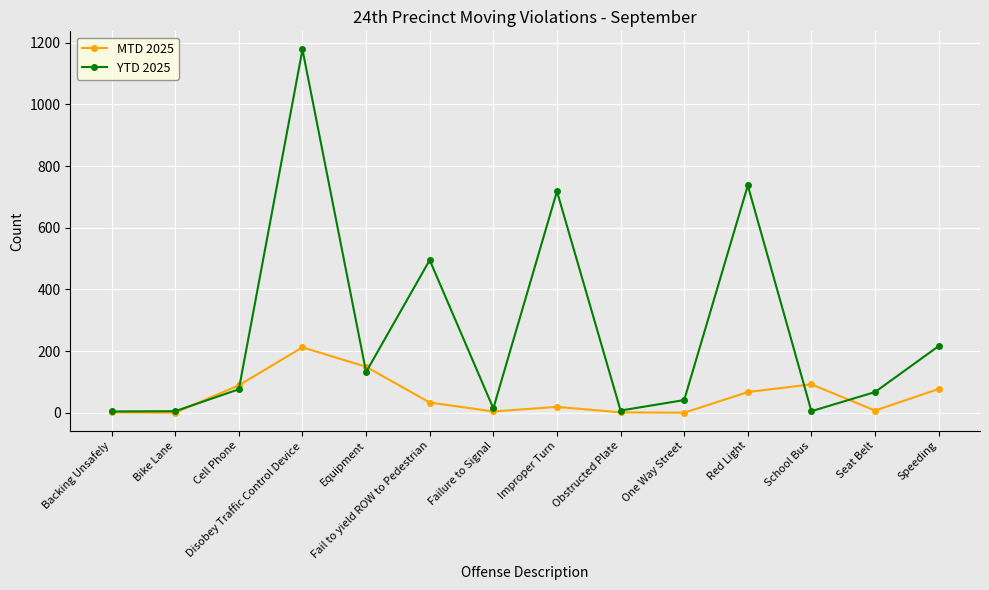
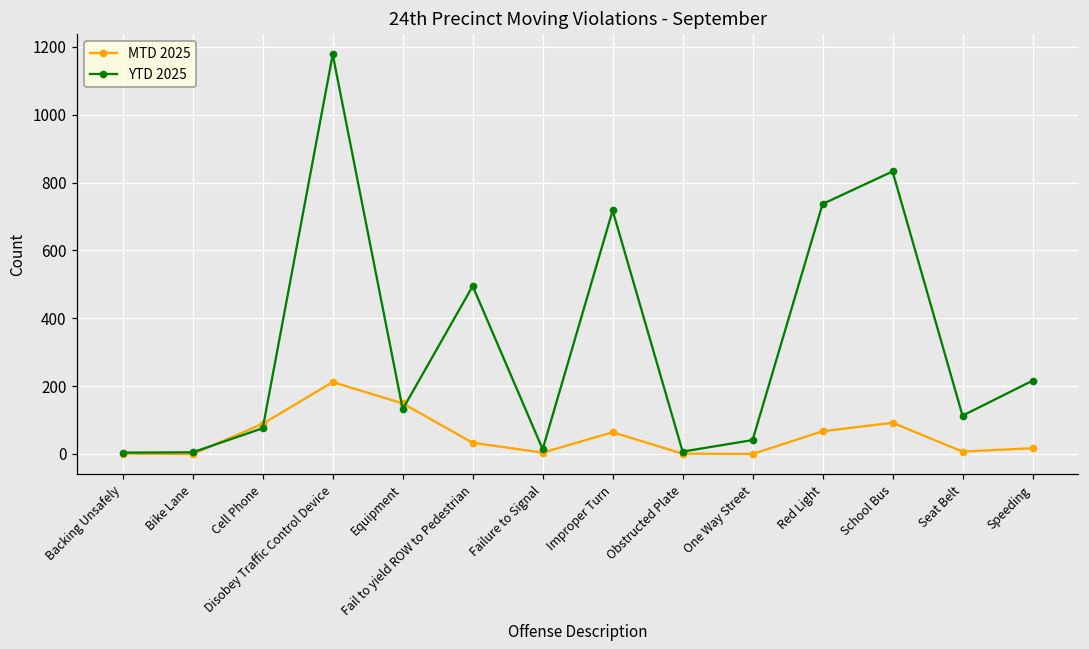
  {
    "MTD 2025": {
      "Cell Phone": 90,
      "Disobey Traffic Control Device": 210,
      "Equipment": 150,
      "Fail to yield ROW to Pedestrian": 30,
      "Failure to Signal": 0,
-     "Improper Turn": 20,
+     "Improper Turn": 60,
      "One Way Street": 0,
      "Red Light": 70,
      "School Bus": 90,
      "Seat Belt": 10,
-     "Speeding": 80
+     "Speeding": 20
    },
    "YTD 2025": {
      "Cell Phone": 80,
      "Disobey Traffic Control Device": 1180,
      "Equipment": 130,
      "Fail to yield ROW to Pedestrian": 500,
      "Failure to Signal": 10,
      "Improper Turn": 720,
      "One Way Street": 40,
      "Red Light": 740,
-     "School Bus": 10,
-     "Seat Belt": 70,
+     "School Bus": 830,
+     "Seat Belt": 110,
      "Speeding": 220
    }
  }
